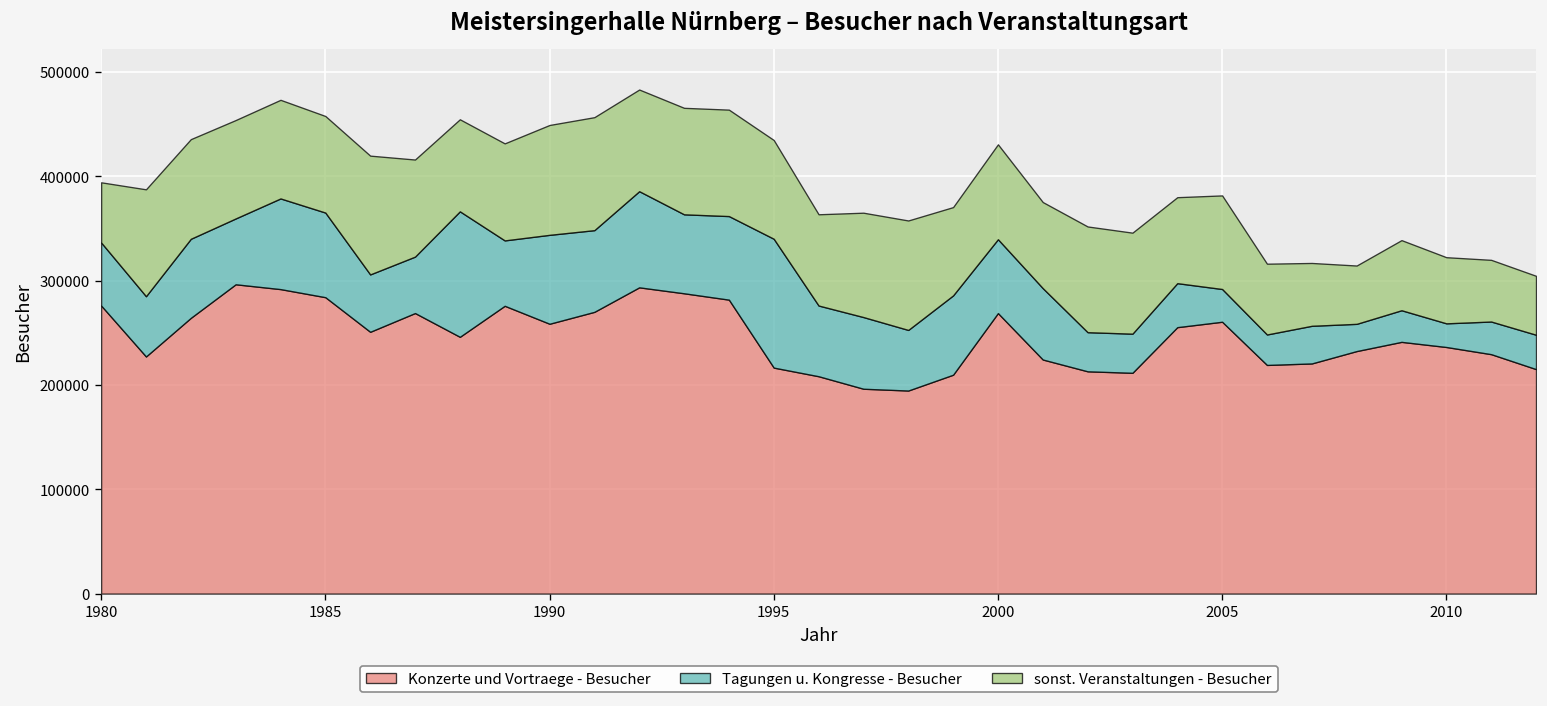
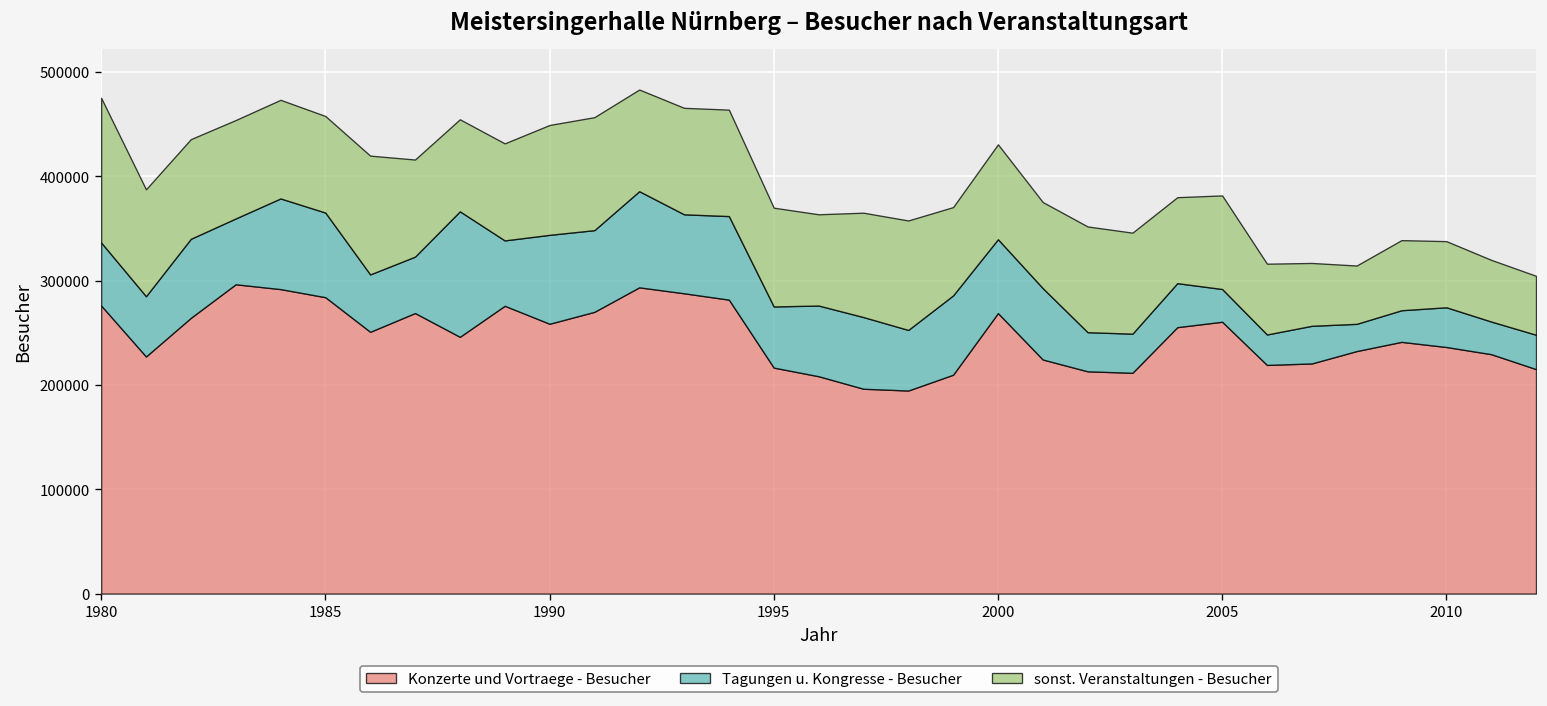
  {
    "Konzerte und Vortraege - Besucher": {
      "1980": 280000,
      "1985": 280000,
      "1990": 260000,
      "1995": 220000,
      "2000": 270000,
      "2005": 260000,
      "2010": 240000
    },
    "Tagungen u. Kongresse - Besucher": {
      "1980": 60000,
      "1985": 80000,
      "1990": 90000,
-     "1995": 120000,
+     "1995": 60000,
      "2000": 70000,
      "2005": 30000,
-     "2010": 20000
+     "2010": 40000
    },
    "sonst. Veranstaltungen - Besucher": {
-     "1980": 60000,
+     "1980": 140000,
      "1985": 90000,
      "1990": 110000,
      "1995": 90000,
      "2000": 90000,
      "2005": 90000,
      "2010": 60000
    }
  }
